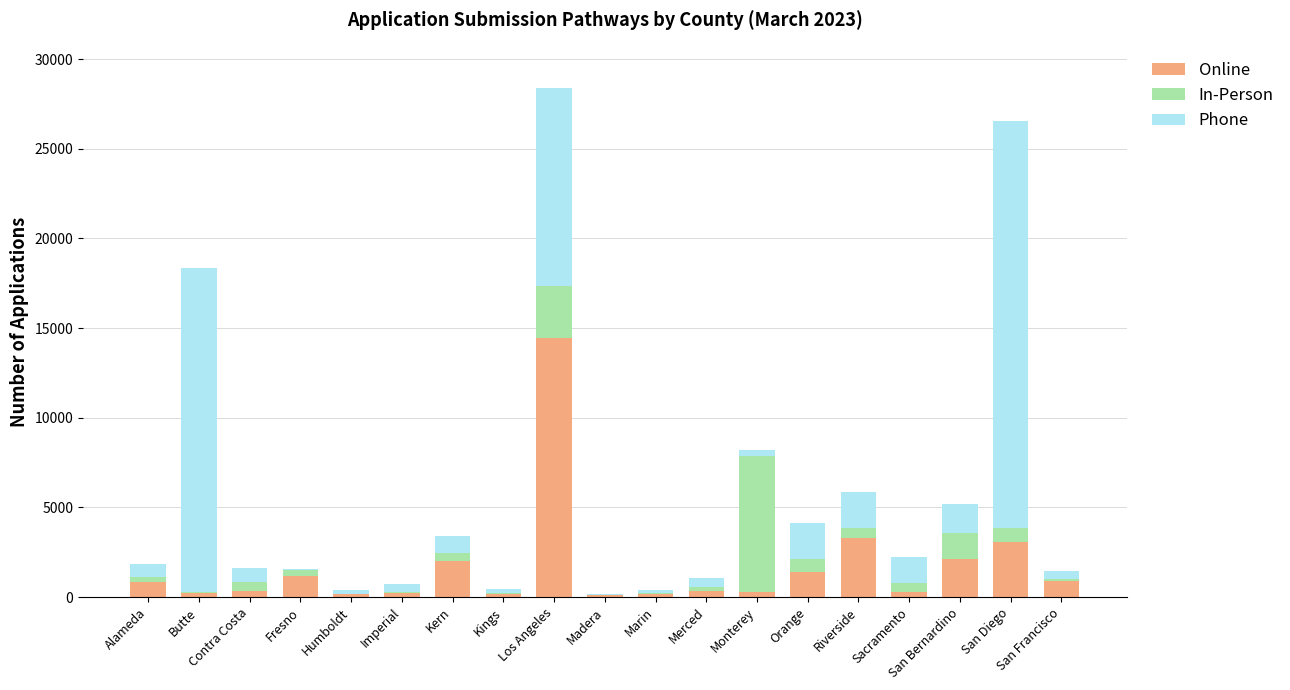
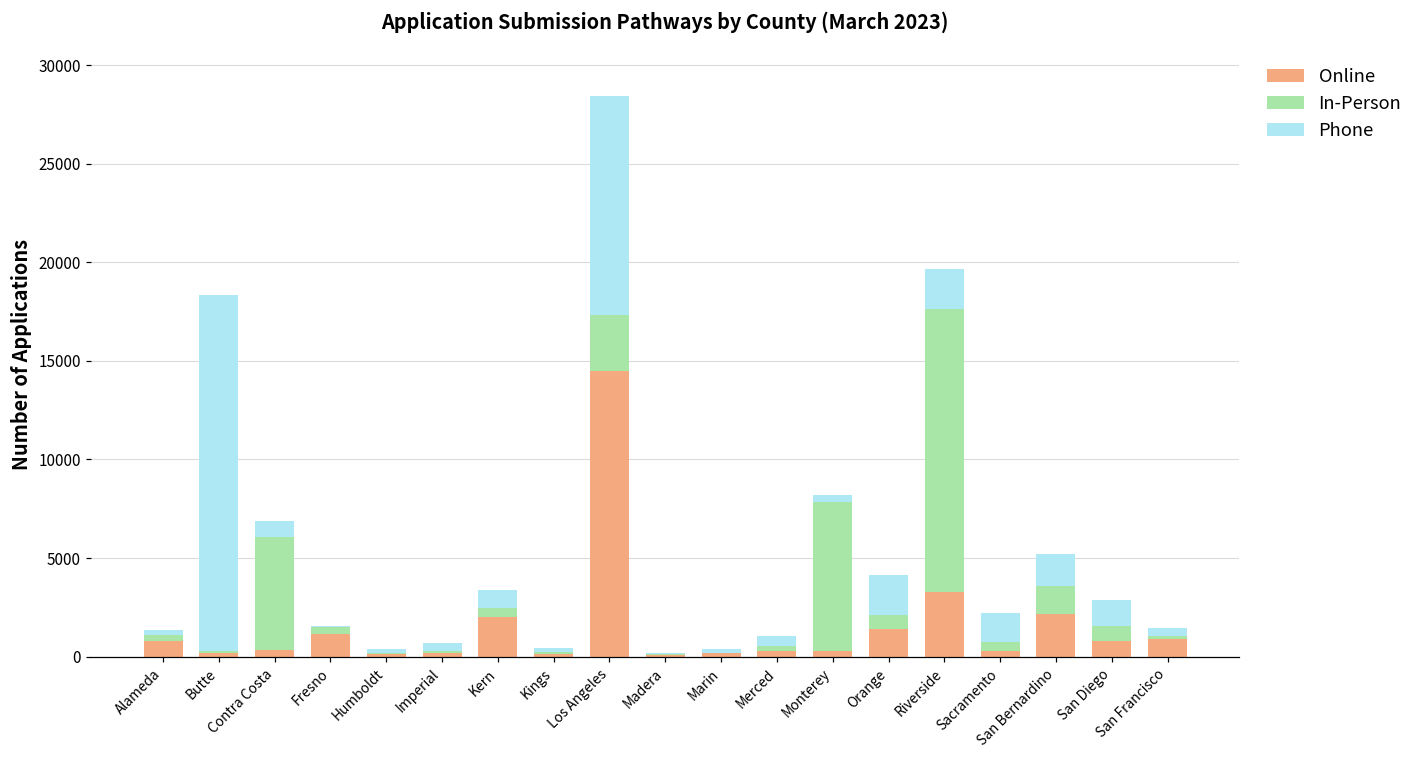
  {
    "Online": {
      "Alameda": 800,
      "Butte": 200,
      "Contra Costa": 400,
      "Fresno": 1200,
      "Humboldt": 200,
      "Imperial": 200,
      "Kern": 2000,
      "Kings": 200,
      "Los Angeles": 14500,
      "Marin": 200,
      "Merced": 300,
      "Monterey": 300,
      "Orange": 1400,
      "Riverside": 3300,
      "Sacramento": 300,
      "San Bernardino": 2100,
-     "San Diego": 3100,
+     "San Diego": 800,
      "San Francisco": 900
    },
    "In-Person": {
      "Alameda": 300,
-     "Contra Costa": 500,
+     "Contra Costa": 5700,
      "Fresno": 400,
      "Kern": 500,
      "Los Angeles": 2900,
      "Merced": 200,
      "Monterey": 7500,
      "Orange": 700,
-     "Riverside": 600,
+     "Riverside": 14400,
      "Sacramento": 500,
      "San Bernardino": 1400,
      "San Diego": 800,
      "San Francisco": 100
    },
    "Phone": {
-     "Alameda": 700,
+     "Alameda": 200,
      "Butte": 18100,
      "Contra Costa": 800,
      "Humboldt": 200,
      "Imperial": 400,
      "Kern": 900,
      "Kings": 200,
      "Los Angeles": 11100,
      "Marin": 200,
      "Merced": 500,
      "Monterey": 400,
      "Orange": 2000,
      "Riverside": 2000,
      "Sacramento": 1500,
      "San Bernardino": 1600,
-     "San Diego": 22700,
+     "San Diego": 1300,
      "San Francisco": 400
    }
  }
